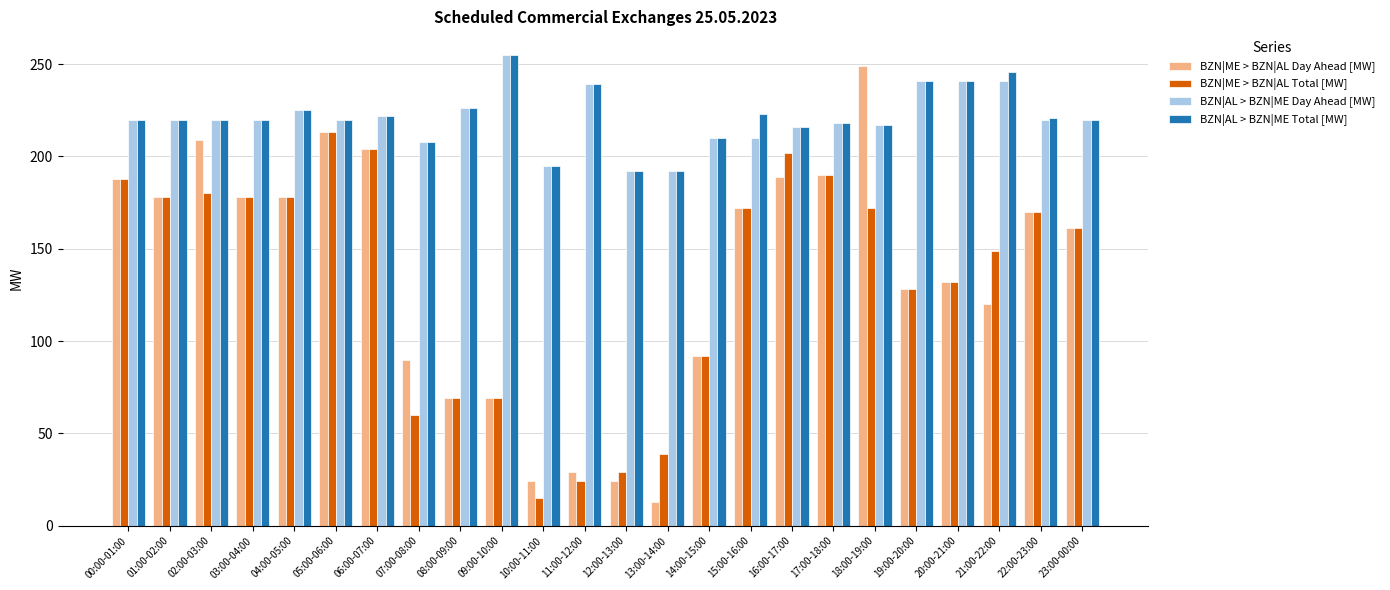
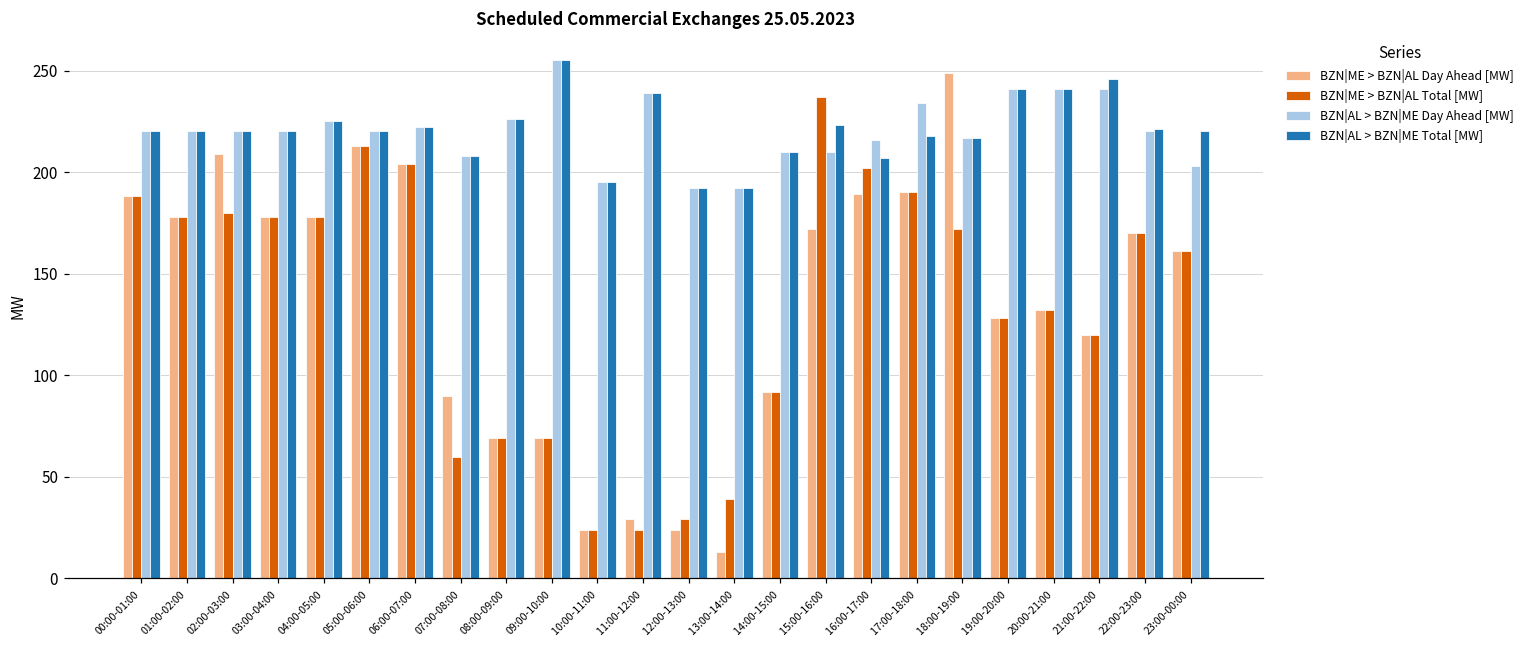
  {
    "BZN|ME > BZN|AL Day Ahead [MW]": {
      "00:00-01:00": 188,
      "01:00-02:00": 178,
      "02:00-03:00": 209,
      "03:00-04:00": 178,
      "04:00-05:00": 178,
      "05:00-06:00": 213,
      "06:00-07:00": 204,
      "07:00-08:00": 90,
      "08:00-09:00": 69,
      "09:00-10:00": 69,
      "10:00-11:00": 24,
      "11:00-12:00": 29,
      "12:00-13:00": 24,
      "13:00-14:00": 13,
      "14:00-15:00": 92,
      "15:00-16:00": 172,
      "16:00-17:00": 189,
      "17:00-18:00": 190,
      "18:00-19:00": 249,
      "19:00-20:00": 128,
      "20:00-21:00": 132,
      "21:00-22:00": 120,
      "22:00-23:00": 170,
      "23:00-00:00": 161
    },
    "BZN|ME > BZN|AL Total [MW]": {
      "00:00-01:00": 188,
      "01:00-02:00": 178,
      "02:00-03:00": 180,
      "03:00-04:00": 178,
      "04:00-05:00": 178,
      "05:00-06:00": 213,
      "06:00-07:00": 204,
      "07:00-08:00": 60,
      "08:00-09:00": 69,
      "09:00-10:00": 69,
-     "10:00-11:00": 15,
+     "10:00-11:00": 24,
      "11:00-12:00": 24,
      "12:00-13:00": 29,
      "13:00-14:00": 39,
      "14:00-15:00": 92,
-     "15:00-16:00": 172,
+     "15:00-16:00": 237,
      "16:00-17:00": 202,
      "17:00-18:00": 190,
      "18:00-19:00": 172,
      "19:00-20:00": 128,
      "20:00-21:00": 132,
-     "21:00-22:00": 149,
+     "21:00-22:00": 120,
      "22:00-23:00": 170,
      "23:00-00:00": 161
    },
    "BZN|AL > BZN|ME Day Ahead [MW]": {
      "00:00-01:00": 220,
      "01:00-02:00": 220,
      "02:00-03:00": 220,
      "03:00-04:00": 220,
      "04:00-05:00": 225,
      "05:00-06:00": 220,
      "06:00-07:00": 222,
      "07:00-08:00": 208,
      "08:00-09:00": 226,
      "09:00-10:00": 255,
      "10:00-11:00": 195,
      "11:00-12:00": 239,
      "12:00-13:00": 192,
      "13:00-14:00": 192,
      "14:00-15:00": 210,
      "15:00-16:00": 210,
      "16:00-17:00": 216,
-     "17:00-18:00": 218,
+     "17:00-18:00": 234,
      "18:00-19:00": 217,
      "19:00-20:00": 241,
      "20:00-21:00": 241,
      "21:00-22:00": 241,
      "22:00-23:00": 220,
-     "23:00-00:00": 220
+     "23:00-00:00": 203
    },
    "BZN|AL > BZN|ME Total [MW]": {
      "00:00-01:00": 220,
      "01:00-02:00": 220,
      "02:00-03:00": 220,
      "03:00-04:00": 220,
      "04:00-05:00": 225,
      "05:00-06:00": 220,
      "06:00-07:00": 222,
      "07:00-08:00": 208,
      "08:00-09:00": 226,
      "09:00-10:00": 255,
      "10:00-11:00": 195,
      "11:00-12:00": 239,
      "12:00-13:00": 192,
      "13:00-14:00": 192,
      "14:00-15:00": 210,
      "15:00-16:00": 223,
-     "16:00-17:00": 216,
+     "16:00-17:00": 207,
      "17:00-18:00": 218,
      "18:00-19:00": 217,
      "19:00-20:00": 241,
      "20:00-21:00": 241,
      "21:00-22:00": 246,
      "22:00-23:00": 221,
      "23:00-00:00": 220
    }
  }
